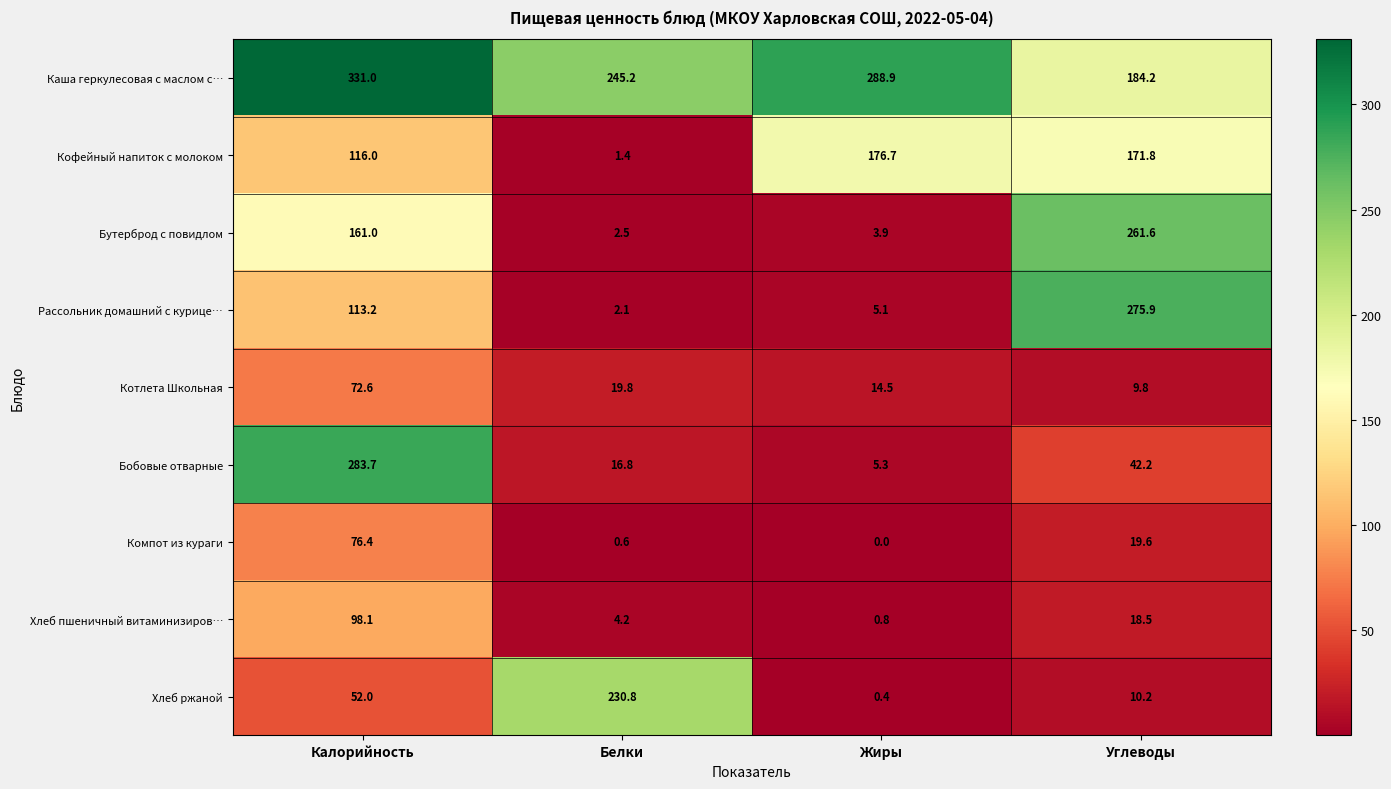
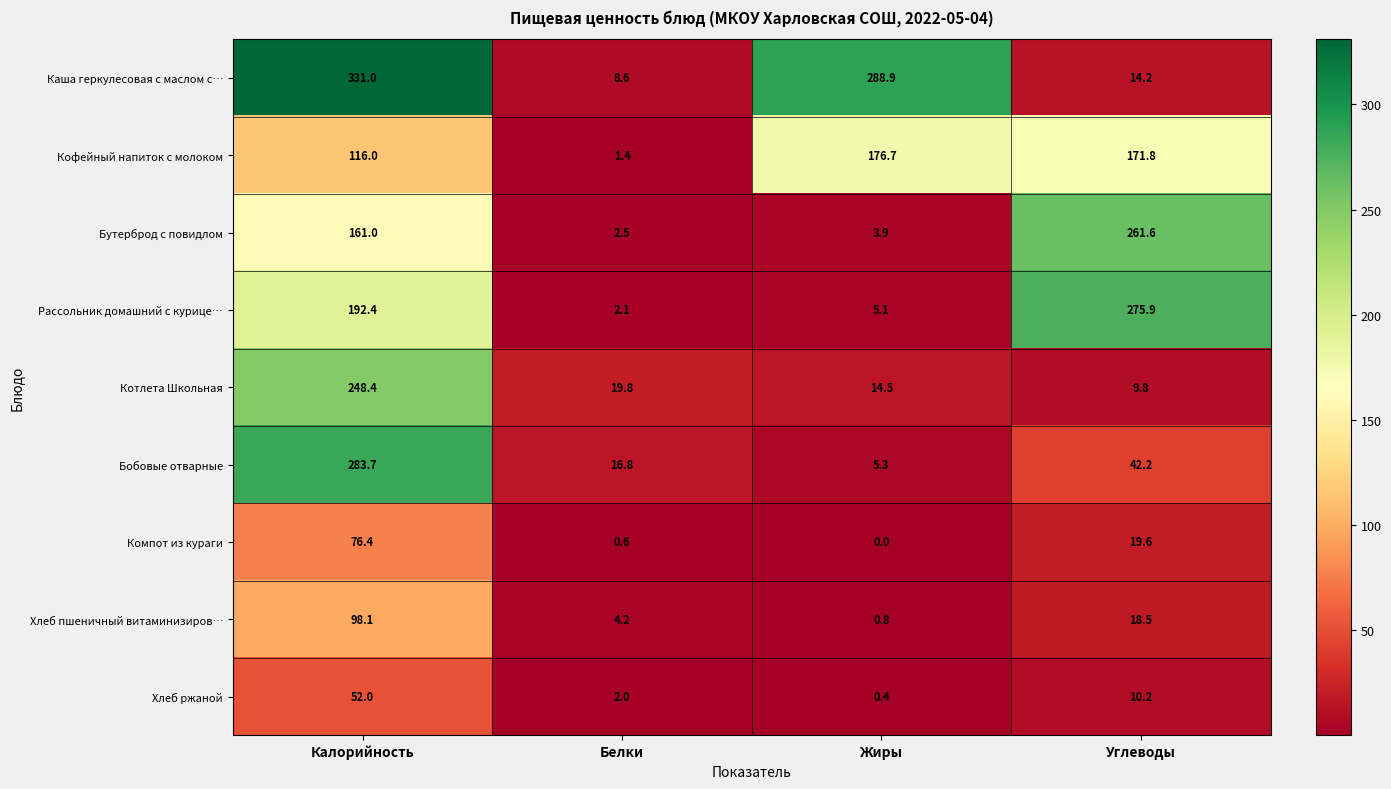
  {
    "Каша геркулесовая с маслом с…": {
      "Калорийность": 331.0,
-     "Белки": 245.2,
+     "Белки": 8.6,
      "Жиры": 288.9,
-     "Углеводы": 184.2
+     "Углеводы": 14.2
    },
    "Кофейный напиток с молоком": {
      "Калорийность": 116.0,
      "Белки": 1.4,
      "Жиры": 176.7,
      "Углеводы": 171.8
    },
    "Бутерброд с повидлом": {
      "Калорийность": 161.0,
      "Белки": 2.5,
      "Жиры": 3.9,
      "Углеводы": 261.6
    },
    "Рассольник домашний с курице…": {
-     "Калорийность": 113.2,
+     "Калорийность": 192.4,
      "Белки": 2.1,
      "Жиры": 5.1,
      "Углеводы": 275.9
    },
    "Котлета Школьная": {
-     "Калорийность": 72.6,
+     "Калорийность": 248.4,
      "Белки": 19.8,
      "Жиры": 14.5,
      "Углеводы": 9.8
    },
    "Бобовые отварные": {
      "Калорийность": 283.7,
      "Белки": 16.8,
      "Жиры": 5.3,
      "Углеводы": 42.2
    },
    "Компот из кураги": {
      "Калорийность": 76.4,
      "Белки": 0.6,
      "Жиры": 0.0,
      "Углеводы": 19.6
    },
    "Хлеб пшеничный витаминизиров…": {
      "Калорийность": 98.1,
      "Белки": 4.2,
      "Жиры": 0.8,
      "Углеводы": 18.5
    },
    "Хлеб ржаной": {
      "Калорийность": 52.0,
-     "Белки": 230.8,
+     "Белки": 2.0,
      "Жиры": 0.4,
      "Углеводы": 10.2
    }
  }
